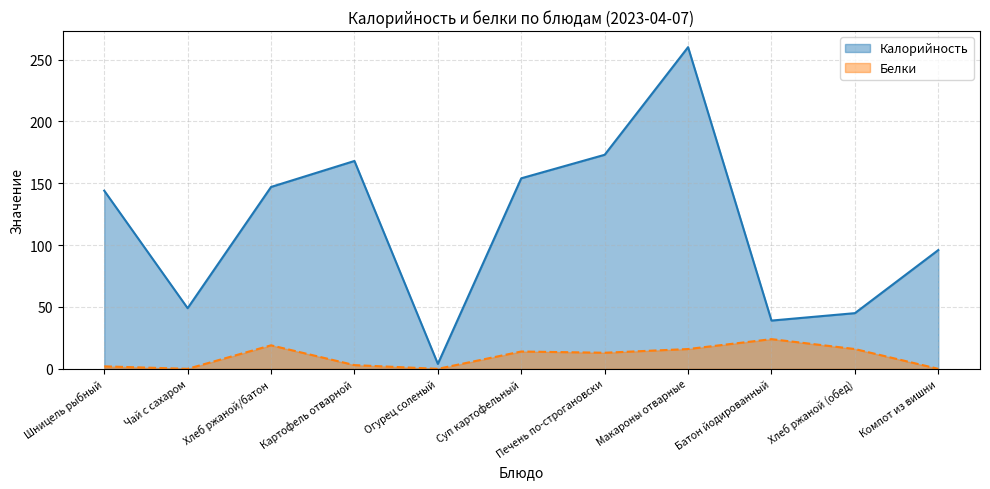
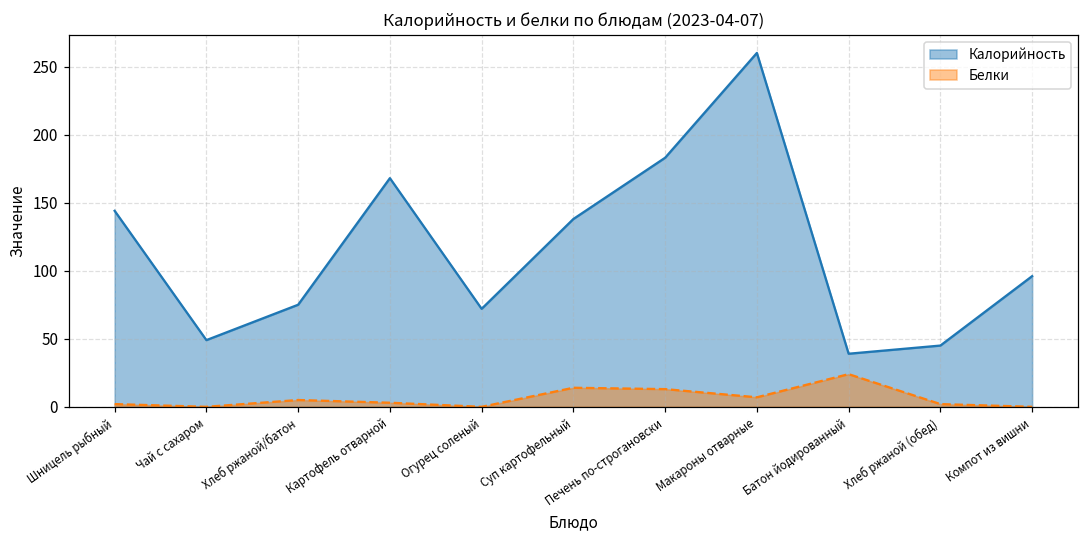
  {
    "Калорийность": {
      "Шницель рыбный": 144,
      "Чай с сахаром": 49,
-     "Хлеб ржаной/батон": 147,
+     "Хлеб ржаной/батон": 75,
      "Картофель отварной": 168,
-     "Огурец соленый": 4,
-     "Суп картофельный": 154,
-     "Печень по-строгановски": 173,
+     "Огурец соленый": 72,
+     "Суп картофельный": 138,
+     "Печень по-строгановски": 183,
      "Макароны отварные": 260,
      "Батон йодированный": 39,
      "Хлеб ржаной (обед)": 45,
      "Компот из вишни": 96
    },
    "Белки": {
      "Шницель рыбный": 2,
      "Чай с сахаром": 0,
-     "Хлеб ржаной/батон": 19,
+     "Хлеб ржаной/батон": 5,
      "Картофель отварной": 3,
      "Огурец соленый": 0,
      "Суп картофельный": 14,
      "Печень по-строгановски": 13,
-     "Макароны отварные": 16,
+     "Макароны отварные": 7,
      "Батон йодированный": 24,
-     "Хлеб ржаной (обед)": 16,
+     "Хлеб ржаной (обед)": 2,
      "Компот из вишни": 0
    }
  }
